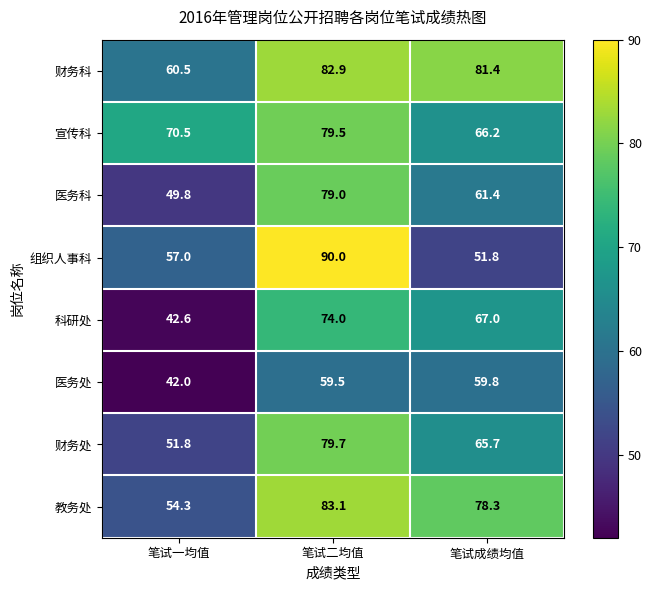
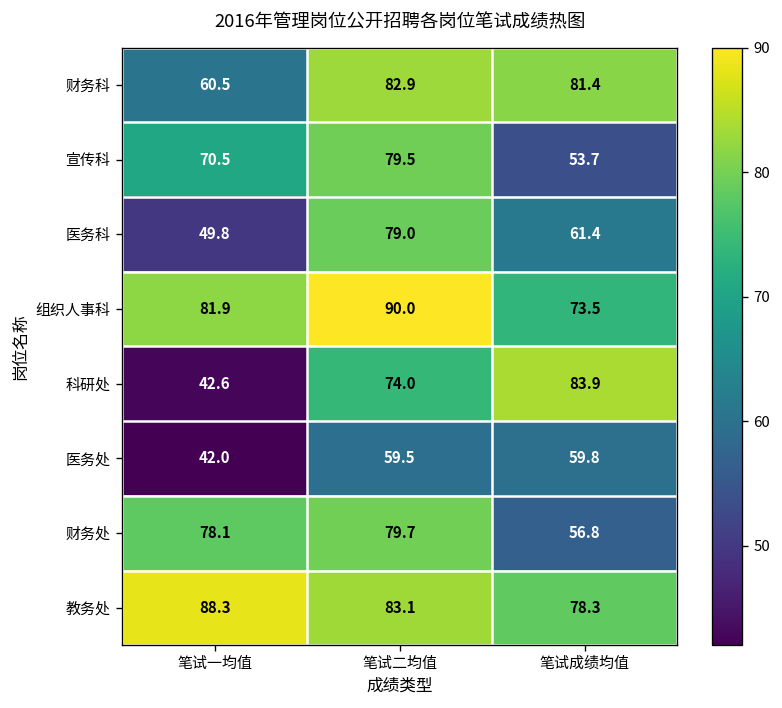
  {
    "财务科": {
      "笔试一均值": 60.5,
      "笔试二均值": 82.9,
      "笔试成绩均值": 81.4
    },
    "宣传科": {
      "笔试一均值": 70.5,
      "笔试二均值": 79.5,
-     "笔试成绩均值": 66.2
+     "笔试成绩均值": 53.7
    },
    "医务科": {
      "笔试一均值": 49.8,
      "笔试二均值": 79.0,
      "笔试成绩均值": 61.4
    },
    "组织人事科": {
-     "笔试一均值": 57.0,
+     "笔试一均值": 81.9,
      "笔试二均值": 90.0,
-     "笔试成绩均值": 51.8
+     "笔试成绩均值": 73.5
    },
    "科研处": {
      "笔试一均值": 42.6,
      "笔试二均值": 74.0,
-     "笔试成绩均值": 67.0
+     "笔试成绩均值": 83.9
    },
    "医务处": {
      "笔试一均值": 42.0,
      "笔试二均值": 59.5,
      "笔试成绩均值": 59.8
    },
    "财务处": {
-     "笔试一均值": 51.8,
+     "笔试一均值": 78.1,
      "笔试二均值": 79.7,
-     "笔试成绩均值": 65.7
+     "笔试成绩均值": 56.8
    },
    "教务处": {
-     "笔试一均值": 54.3,
+     "笔试一均值": 88.3,
      "笔试二均值": 83.1,
      "笔试成绩均值": 78.3
    }
  }
